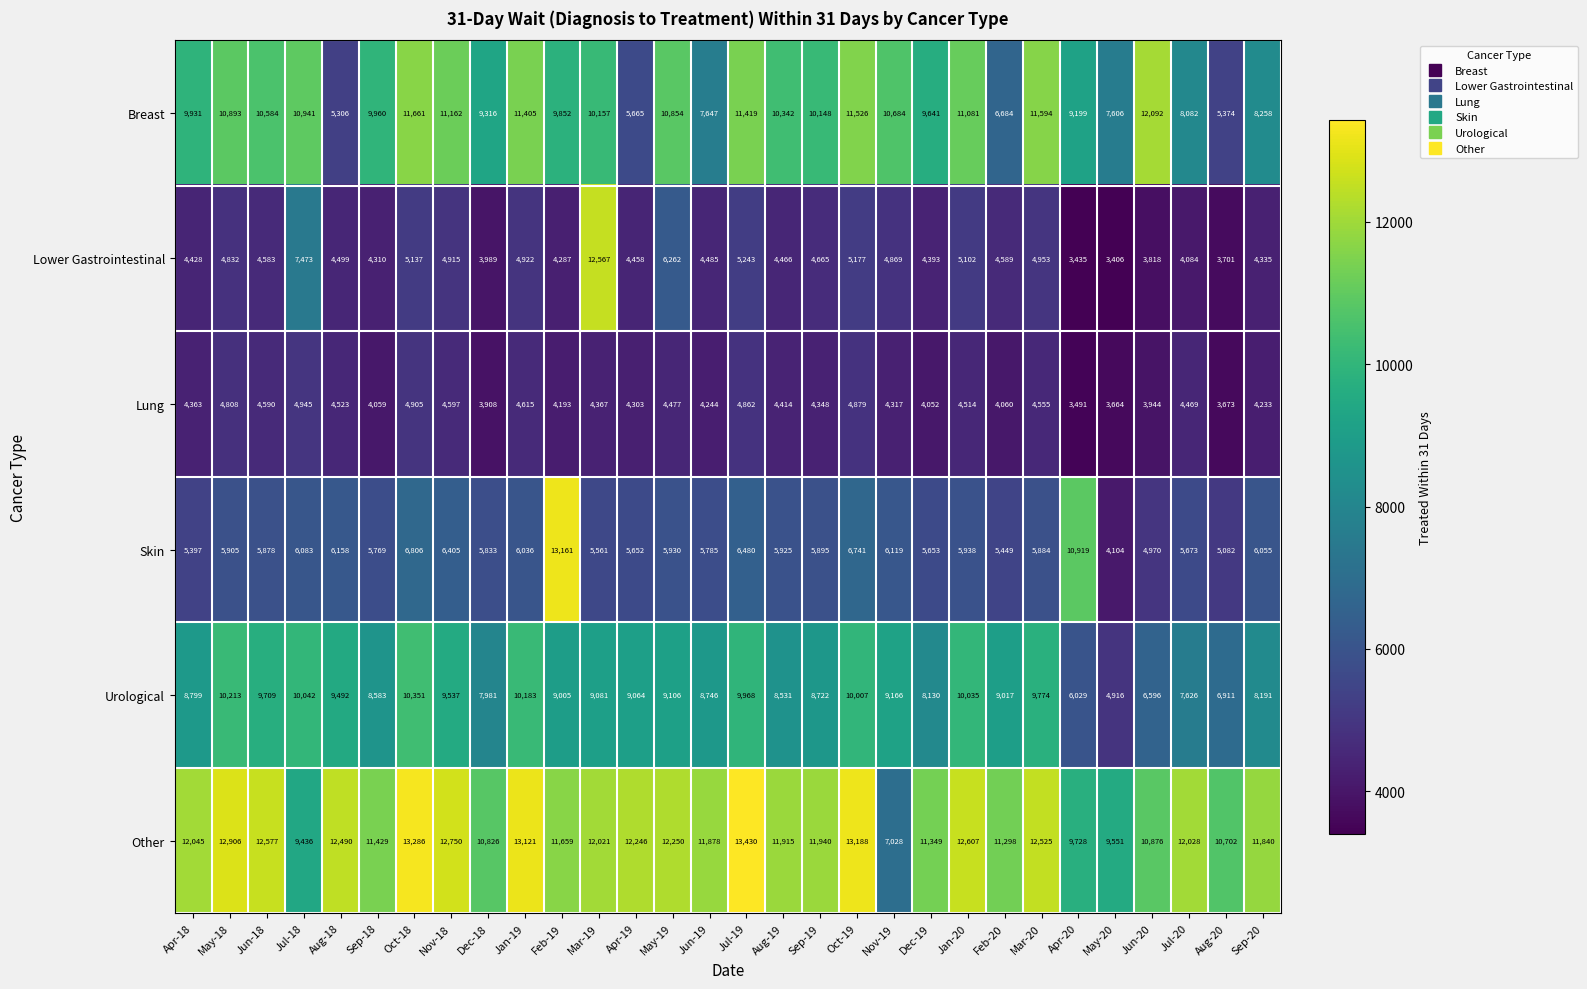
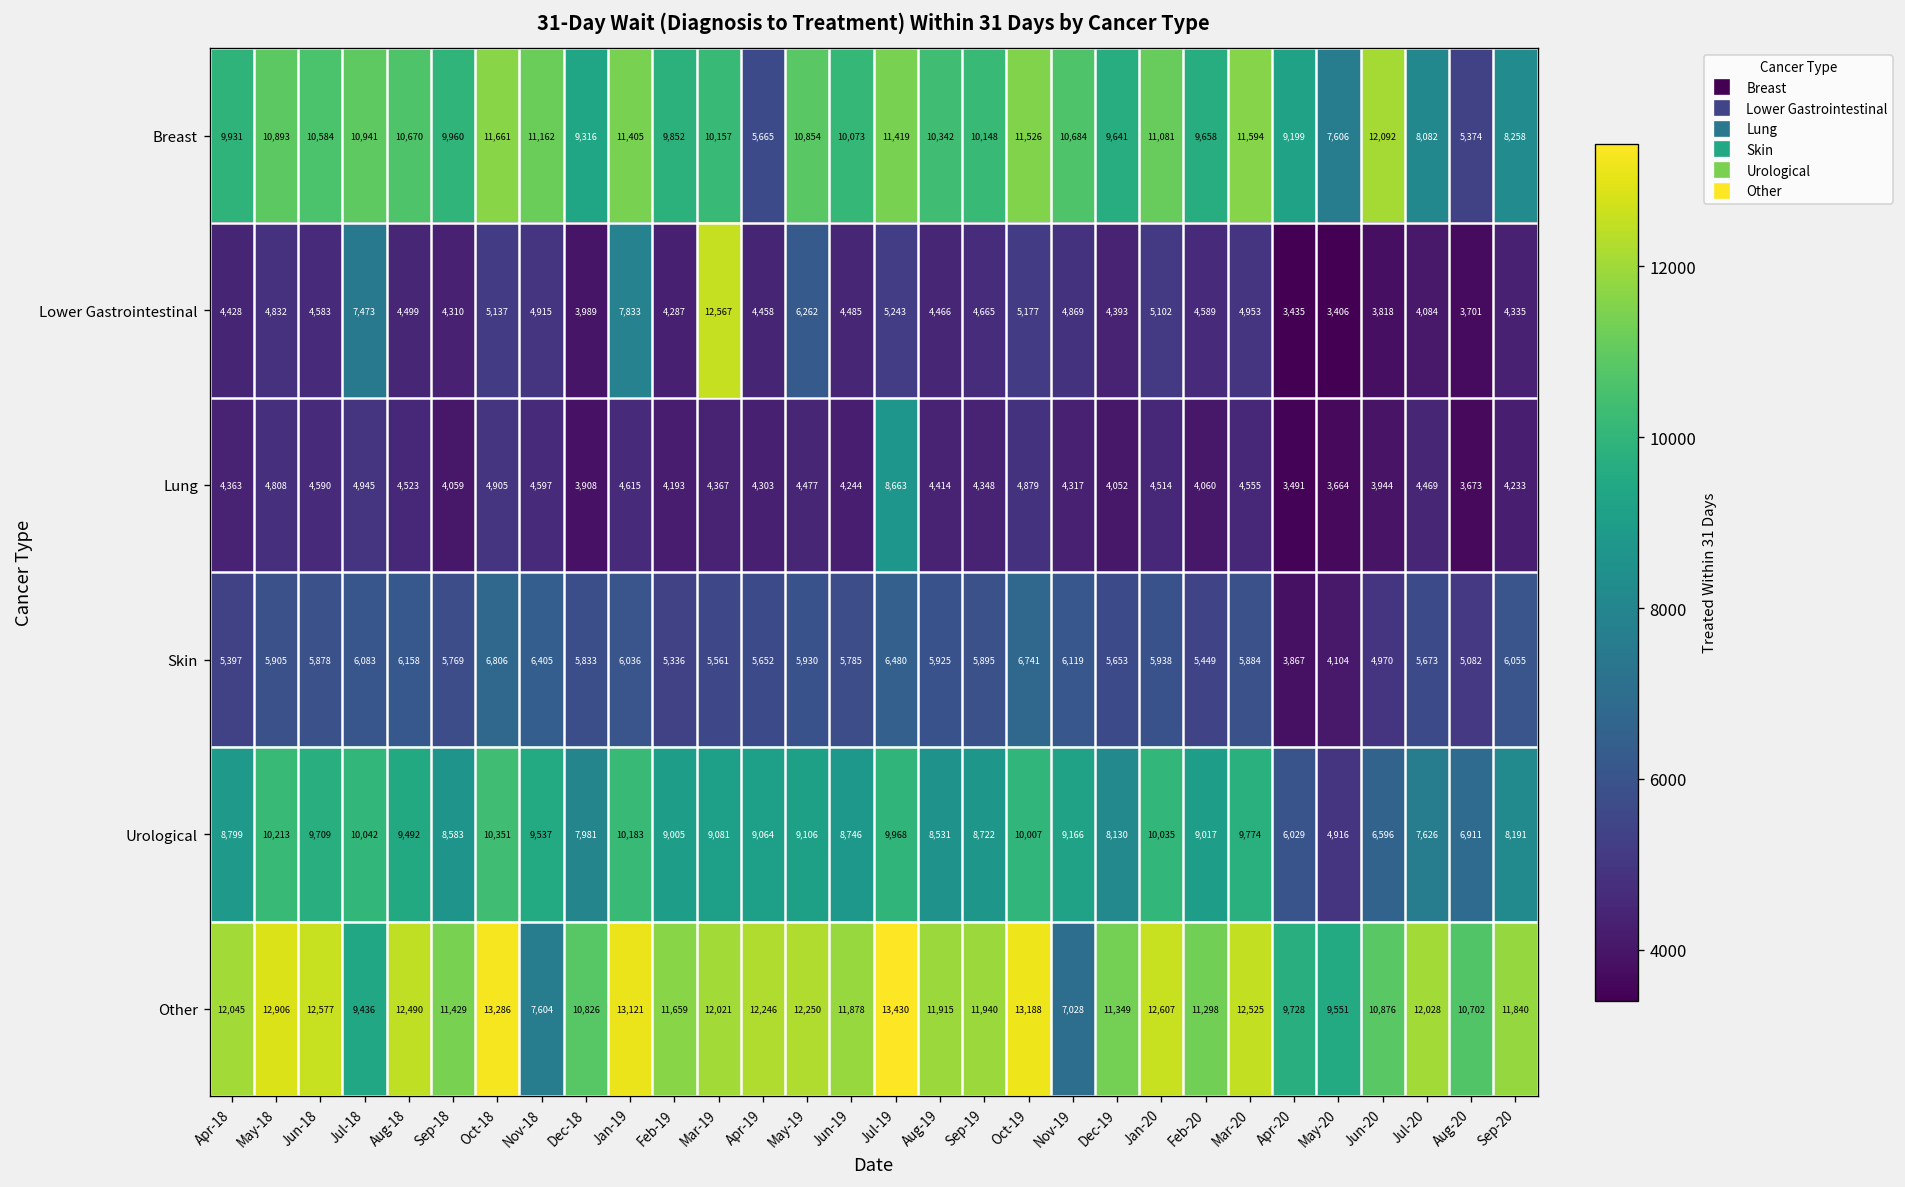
  {
    "Breast": {
      "Apr-18": "9,931",
      "May-18": "10,893",
      "Jun-18": "10,584",
      "Jul-18": "10,941",
-     "Aug-18": "5,306",
+     "Aug-18": "10,670",
      "Sep-18": "9,960",
      "Oct-18": "11,661",
      "Nov-18": "11,162",
      "Dec-18": "9,316",
      "Jan-19": "11,405",
      "Feb-19": "9,852",
      "Mar-19": "10,157",
      "Apr-19": "5,665",
      "May-19": "10,854",
-     "Jun-19": "7,647",
+     "Jun-19": "10,073",
      "Jul-19": "11,419",
      "Aug-19": "10,342",
      "Sep-19": "10,148",
      "Oct-19": "11,526",
      "Nov-19": "10,684",
      "Dec-19": "9,641",
      "Jan-20": "11,081",
-     "Feb-20": "6,684",
+     "Feb-20": "9,658",
      "Mar-20": "11,594",
      "Apr-20": "9,199",
      "May-20": "7,606",
      "Jun-20": "12,092",
      "Jul-20": "8,082",
      "Aug-20": "5,374",
      "Sep-20": "8,258"
    },
    "Lower Gastrointestinal": {
      "Apr-18": "4,428",
      "May-18": "4,832",
      "Jun-18": "4,583",
      "Jul-18": "7,473",
      "Aug-18": "4,499",
      "Sep-18": "4,310",
      "Oct-18": "5,137",
      "Nov-18": "4,915",
      "Dec-18": "3,989",
-     "Jan-19": "4,922",
+     "Jan-19": "7,833",
      "Feb-19": "4,287",
      "Mar-19": "12,567",
      "Apr-19": "4,458",
      "May-19": "6,262",
      "Jun-19": "4,485",
      "Jul-19": "5,243",
      "Aug-19": "4,466",
      "Sep-19": "4,665",
      "Oct-19": "5,177",
      "Nov-19": "4,869",
      "Dec-19": "4,393",
      "Jan-20": "5,102",
      "Feb-20": "4,589",
      "Mar-20": "4,953",
      "Apr-20": "3,435",
      "May-20": "3,406",
      "Jun-20": "3,818",
      "Jul-20": "4,084",
      "Aug-20": "3,701",
      "Sep-20": "4,335"
    },
    "Lung": {
      "Apr-18": "4,363",
      "May-18": "4,808",
      "Jun-18": "4,590",
      "Jul-18": "4,945",
      "Aug-18": "4,523",
      "Sep-18": "4,059",
      "Oct-18": "4,905",
      "Nov-18": "4,597",
      "Dec-18": "3,908",
      "Jan-19": "4,615",
      "Feb-19": "4,193",
      "Mar-19": "4,367",
      "Apr-19": "4,303",
      "May-19": "4,477",
      "Jun-19": "4,244",
-     "Jul-19": "4,862",
+     "Jul-19": "8,663",
      "Aug-19": "4,414",
      "Sep-19": "4,348",
      "Oct-19": "4,879",
      "Nov-19": "4,317",
      "Dec-19": "4,052",
      "Jan-20": "4,514",
      "Feb-20": "4,060",
      "Mar-20": "4,555",
      "Apr-20": "3,491",
      "May-20": "3,664",
      "Jun-20": "3,944",
      "Jul-20": "4,469",
      "Aug-20": "3,673",
      "Sep-20": "4,233"
    },
    "Skin": {
      "Apr-18": "5,397",
      "May-18": "5,905",
      "Jun-18": "5,878",
      "Jul-18": "6,083",
      "Aug-18": "6,158",
      "Sep-18": "5,769",
      "Oct-18": "6,806",
      "Nov-18": "6,405",
      "Dec-18": "5,833",
      "Jan-19": "6,036",
-     "Feb-19": "13,161",
+     "Feb-19": "5,336",
      "Mar-19": "5,561",
      "Apr-19": "5,652",
      "May-19": "5,930",
      "Jun-19": "5,785",
      "Jul-19": "6,480",
      "Aug-19": "5,925",
      "Sep-19": "5,895",
      "Oct-19": "6,741",
      "Nov-19": "6,119",
      "Dec-19": "5,653",
      "Jan-20": "5,938",
      "Feb-20": "5,449",
      "Mar-20": "5,884",
-     "Apr-20": "10,919",
+     "Apr-20": "3,867",
      "May-20": "4,104",
      "Jun-20": "4,970",
      "Jul-20": "5,673",
      "Aug-20": "5,082",
      "Sep-20": "6,055"
    },
    "Urological": {
      "Apr-18": "8,799",
      "May-18": "10,213",
      "Jun-18": "9,709",
      "Jul-18": "10,042",
      "Aug-18": "9,492",
      "Sep-18": "8,583",
      "Oct-18": "10,351",
      "Nov-18": "9,537",
      "Dec-18": "7,981",
      "Jan-19": "10,183",
      "Feb-19": "9,005",
      "Mar-19": "9,081",
      "Apr-19": "9,064",
      "May-19": "9,106",
      "Jun-19": "8,746",
      "Jul-19": "9,968",
      "Aug-19": "8,531",
      "Sep-19": "8,722",
      "Oct-19": "10,007",
      "Nov-19": "9,166",
      "Dec-19": "8,130",
      "Jan-20": "10,035",
      "Feb-20": "9,017",
      "Mar-20": "9,774",
      "Apr-20": "6,029",
      "May-20": "4,916",
      "Jun-20": "6,596",
      "Jul-20": "7,626",
      "Aug-20": "6,911",
      "Sep-20": "8,191"
    },
    "Other": {
      "Apr-18": "12,045",
      "May-18": "12,906",
      "Jun-18": "12,577",
      "Jul-18": "9,436",
      "Aug-18": "12,490",
      "Sep-18": "11,429",
      "Oct-18": "13,286",
-     "Nov-18": "12,750",
+     "Nov-18": "7,604",
      "Dec-18": "10,826",
      "Jan-19": "13,121",
      "Feb-19": "11,659",
      "Mar-19": "12,021",
      "Apr-19": "12,246",
      "May-19": "12,250",
      "Jun-19": "11,878",
      "Jul-19": "13,430",
      "Aug-19": "11,915",
      "Sep-19": "11,940",
      "Oct-19": "13,188",
      "Nov-19": "7,028",
      "Dec-19": "11,349",
      "Jan-20": "12,607",
      "Feb-20": "11,298",
      "Mar-20": "12,525",
      "Apr-20": "9,728",
      "May-20": "9,551",
      "Jun-20": "10,876",
      "Jul-20": "12,028",
      "Aug-20": "10,702",
      "Sep-20": "11,840"
    }
  }
